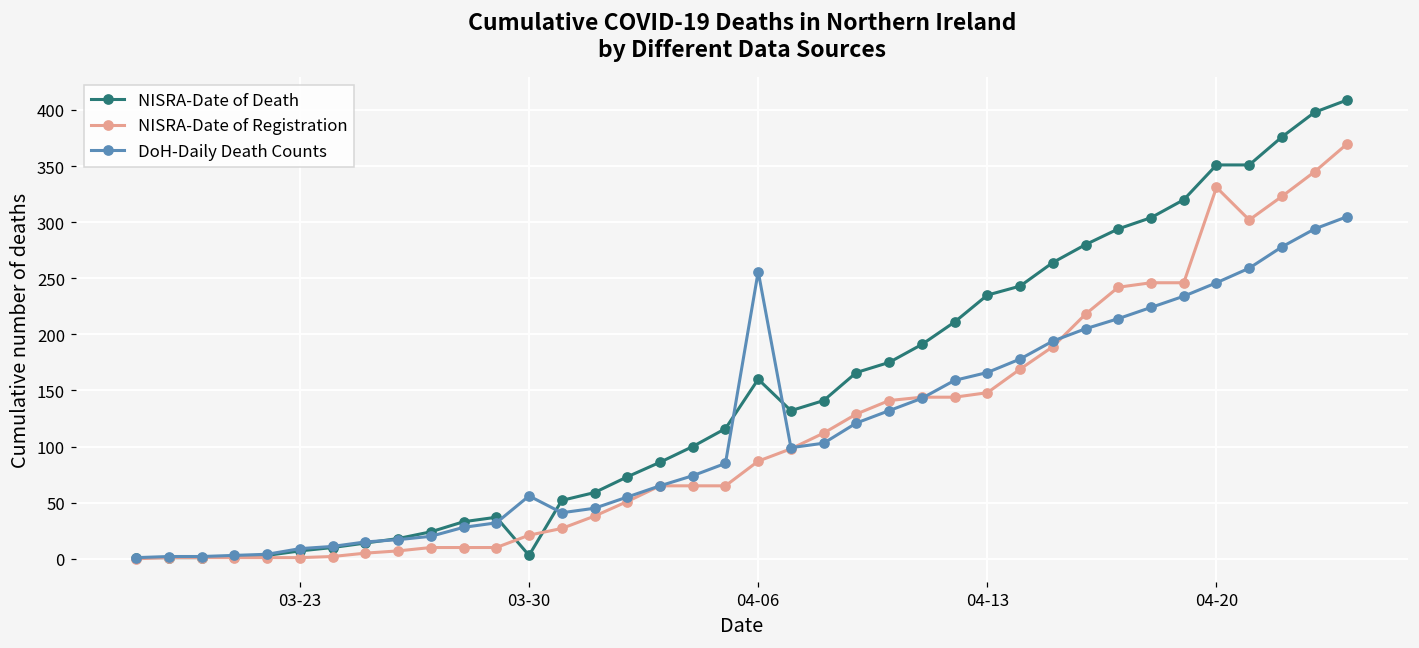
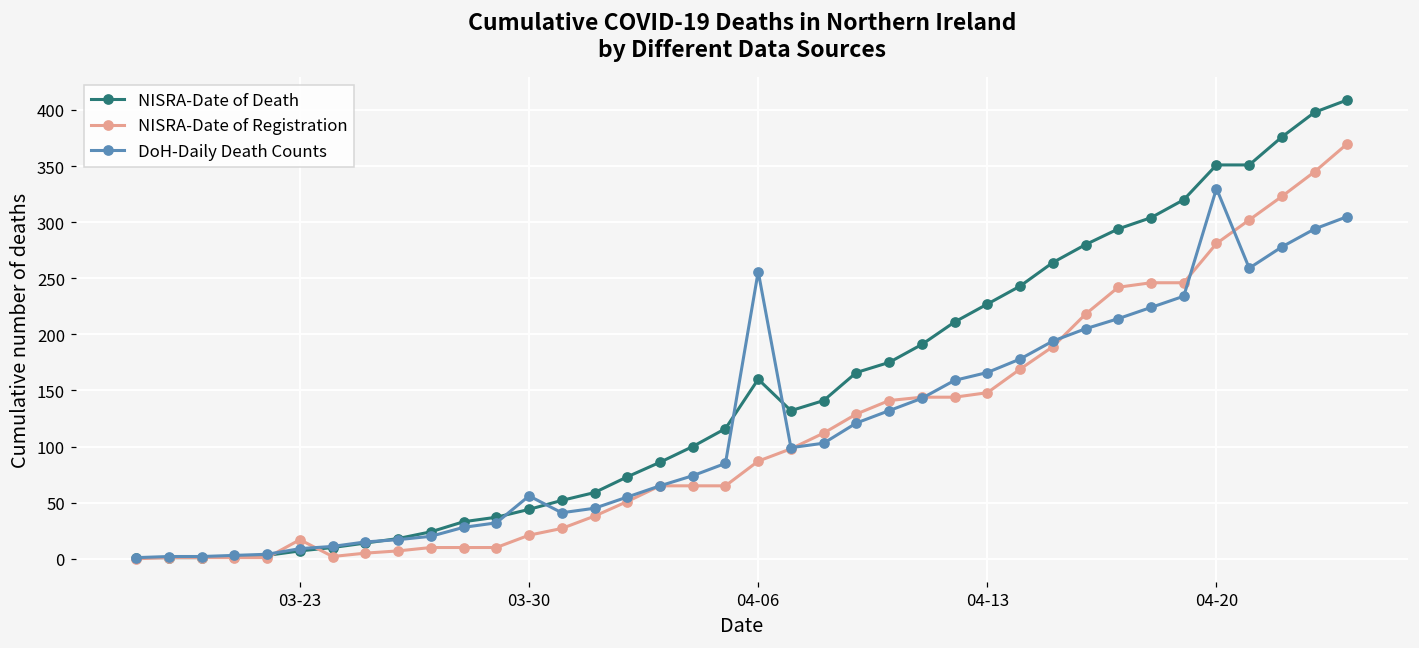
  {
    "NISRA-Date of Death": {
-     "03-30": 3,
+     "03-30": 44,
      "04-06": 160,
-     "04-13": 235,
+     "04-13": 227,
      "04-20": 351
    },
    "NISRA-Date of Registration": {
-     "03-23": 1,
+     "03-23": 17,
      "03-30": 21,
      "04-06": 87,
      "04-13": 148,
-     "04-20": 331
+     "04-20": 281
    },
    "DoH-Daily Death Counts": {
      "03-30": 56,
      "04-06": 256,
      "04-13": 166,
-     "04-20": 246
+     "04-20": 330
    }
  }
